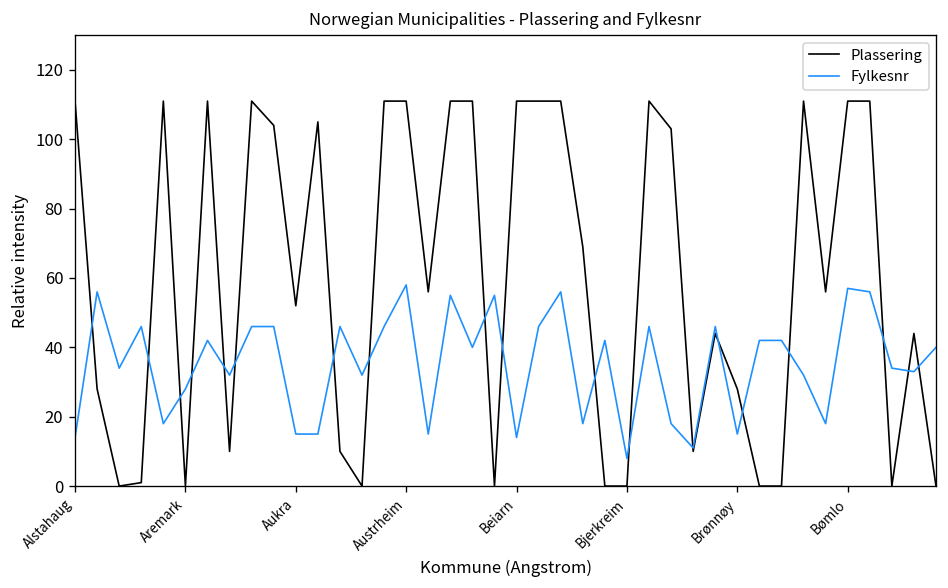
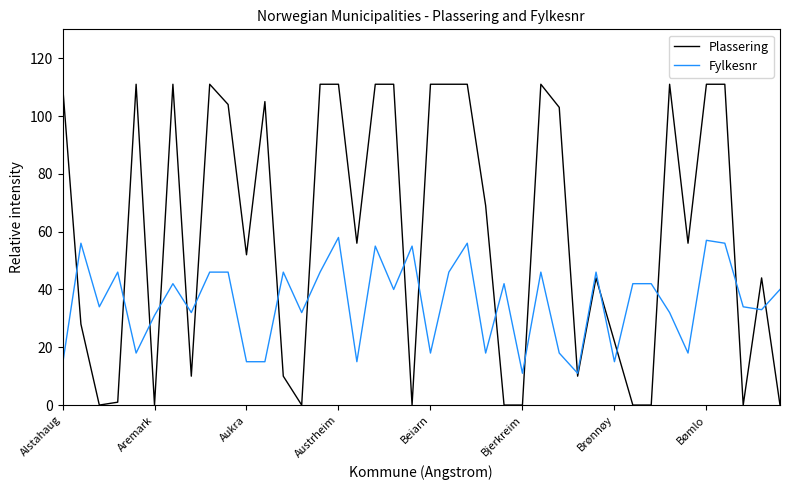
  {
    "Plassering": {
      "Alstahaug": 111,
      "Aremark": 0,
      "Aukra": 52,
      "Austrheim": 111,
      "Beiarn": 111,
      "Bjerkreim": 0,
-     "Brønnøy": 28,
+     "Brønnøy": 22,
      "Bømlo": 111
    },
    "Fylkesnr": {
      "Alstahaug": 14,
-     "Aremark": 28,
+     "Aremark": 31,
      "Aukra": 15,
      "Austrheim": 58,
-     "Beiarn": 14,
-     "Bjerkreim": 8,
+     "Beiarn": 18,
+     "Bjerkreim": 11,
      "Brønnøy": 15,
      "Bømlo": 57
    }
  }
